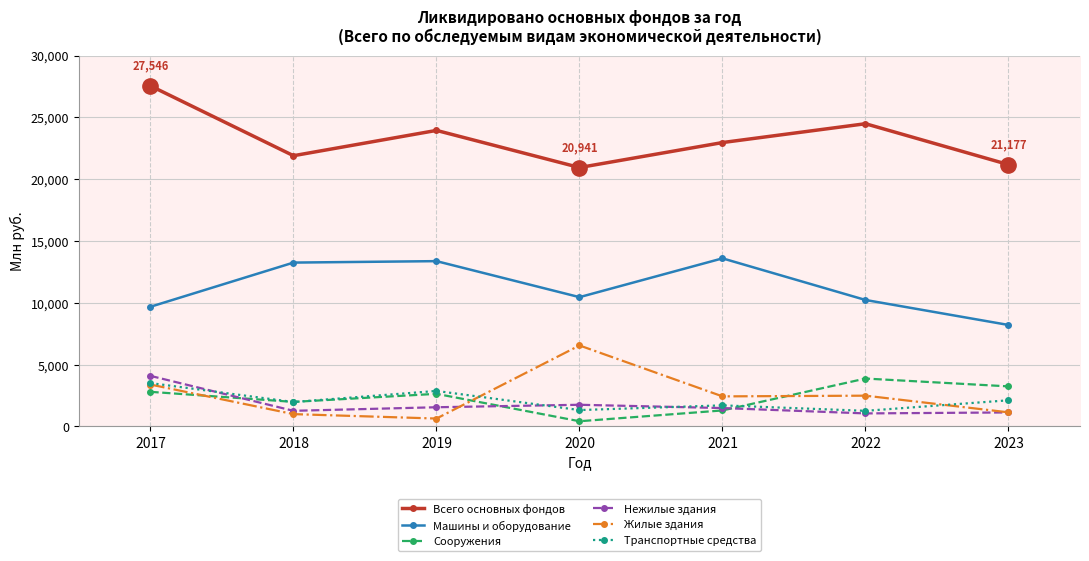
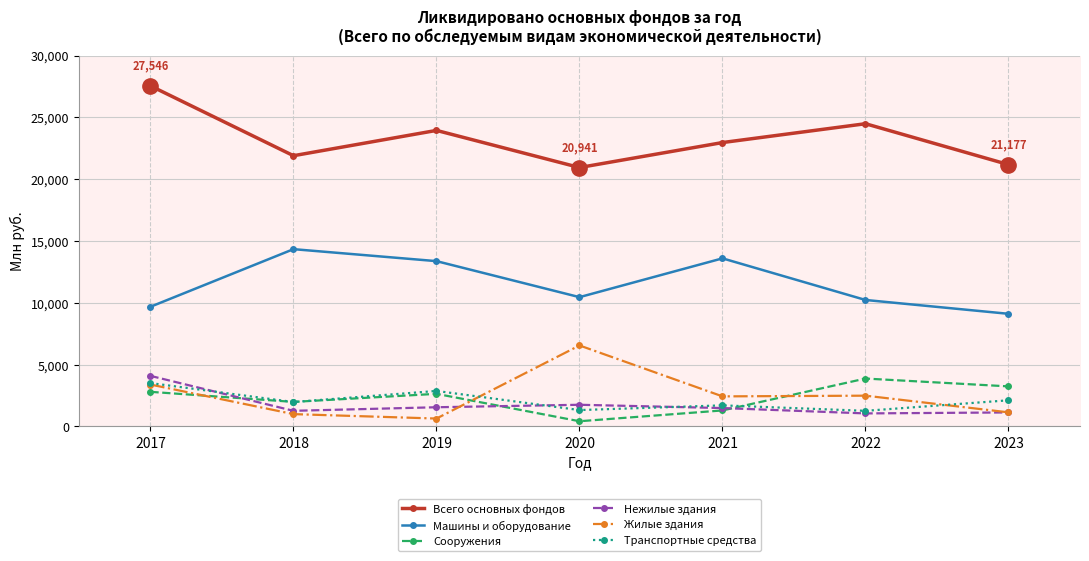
  {
    "Машины и оборудование": {
      "2017": "9,700",
-     "2018": "13,300",
+     "2018": "14,300",
      "2019": "13,400",
      "2020": "10,500",
      "2021": "13,600",
      "2022": "10,200",
-     "2023": "8,200"
+     "2023": "9,100"
    },
    "Нежилые здания": {
      "2017": "4,100",
      "2018": "1,300",
      "2019": "1,600",
      "2020": "1,800",
      "2022": "1,100"
    },
    "Жилые здания": {
      "2018": "1,000",
      "2019": "600",
      "2020": "6,600",
      "2021": "2,400",
      "2022": "2,500"
    }
  }
